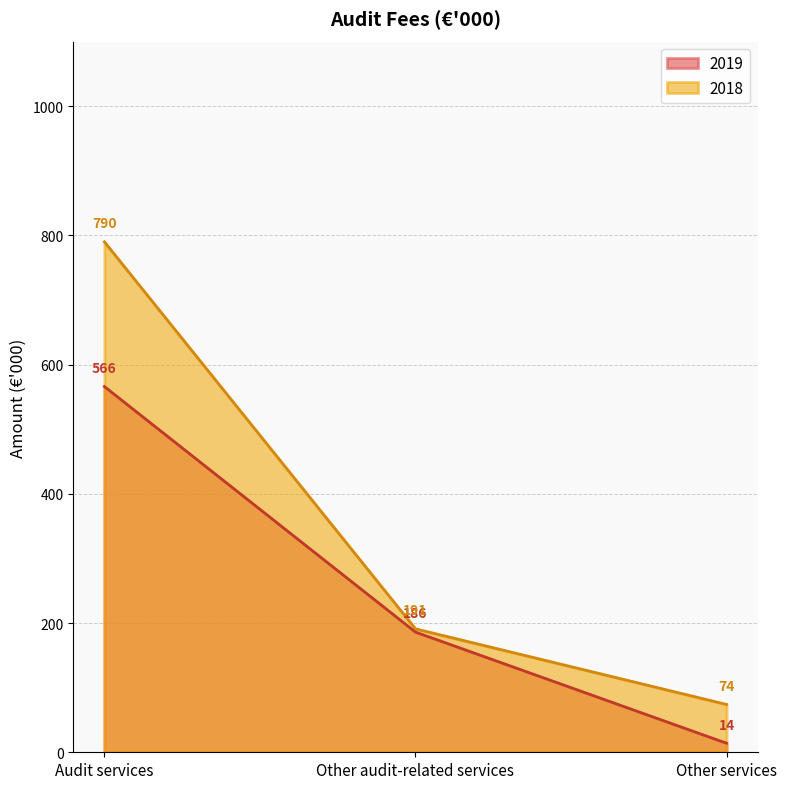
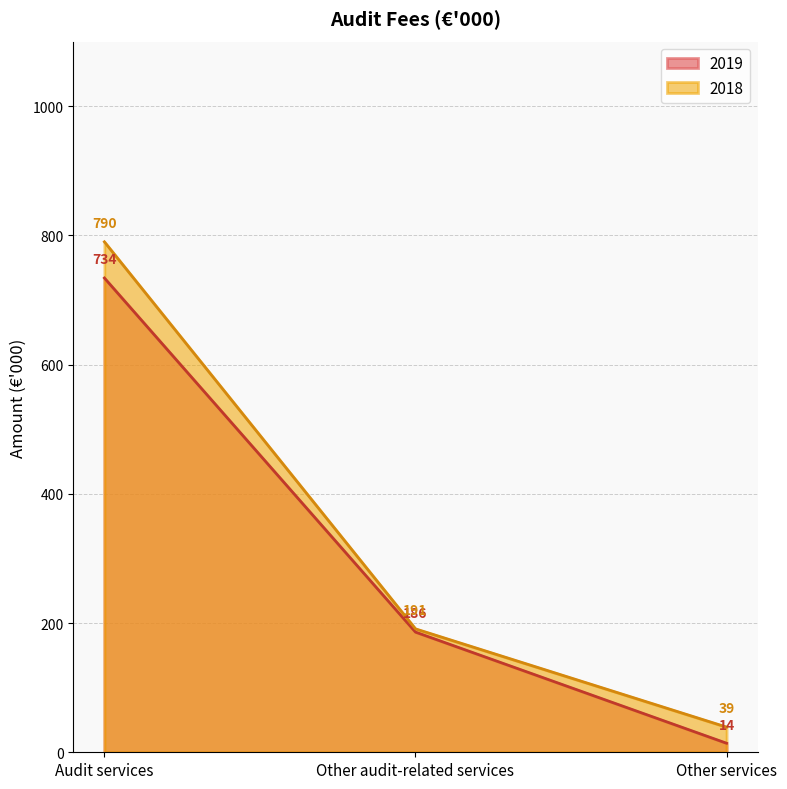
  {
    "2019": {
-     "Audit services": 566,
+     "Audit services": 734,
      "Other services": 14
    },
    "2018": {
      "Audit services": 790,
-     "Other services": 74
+     "Other services": 39
    }
  }
